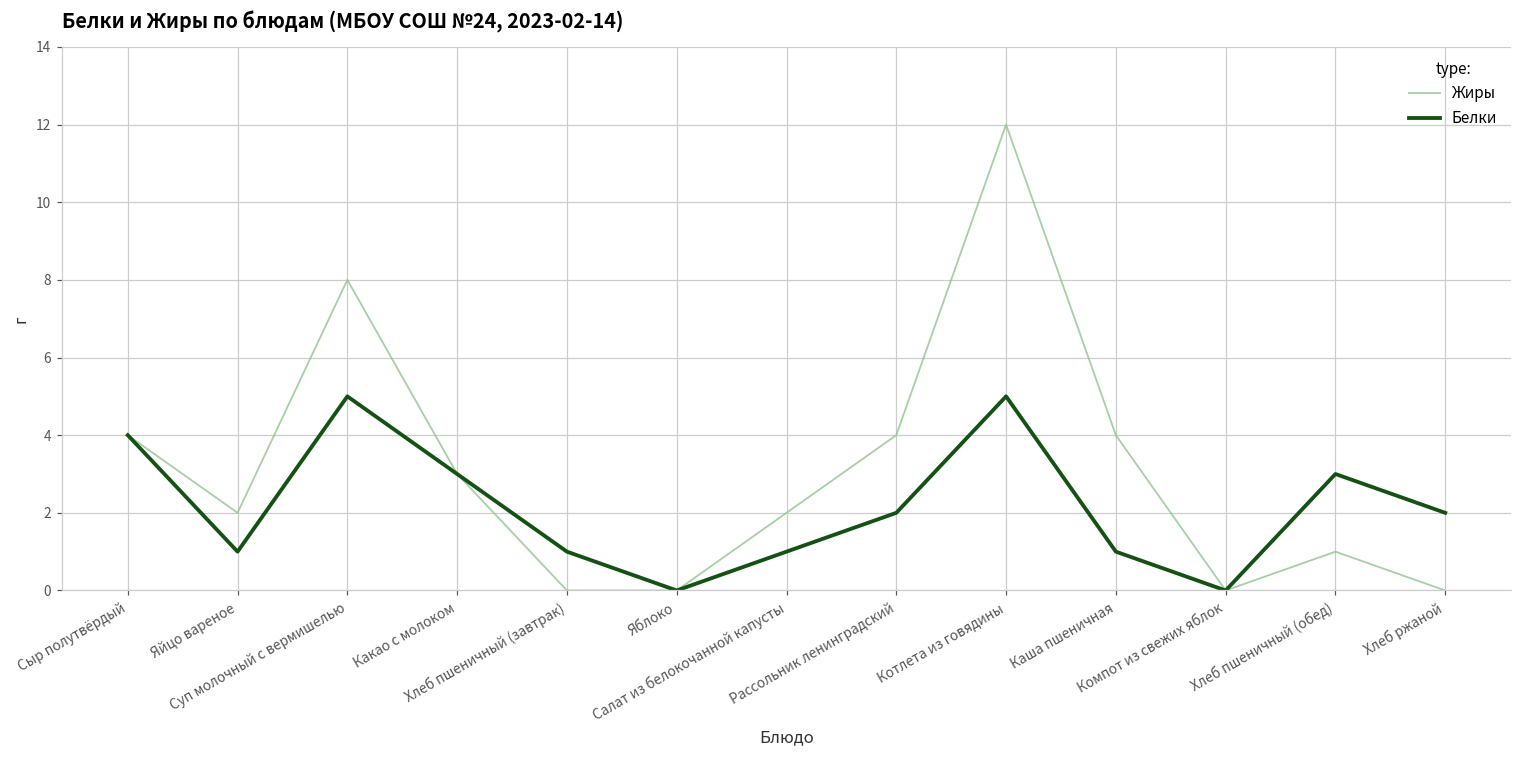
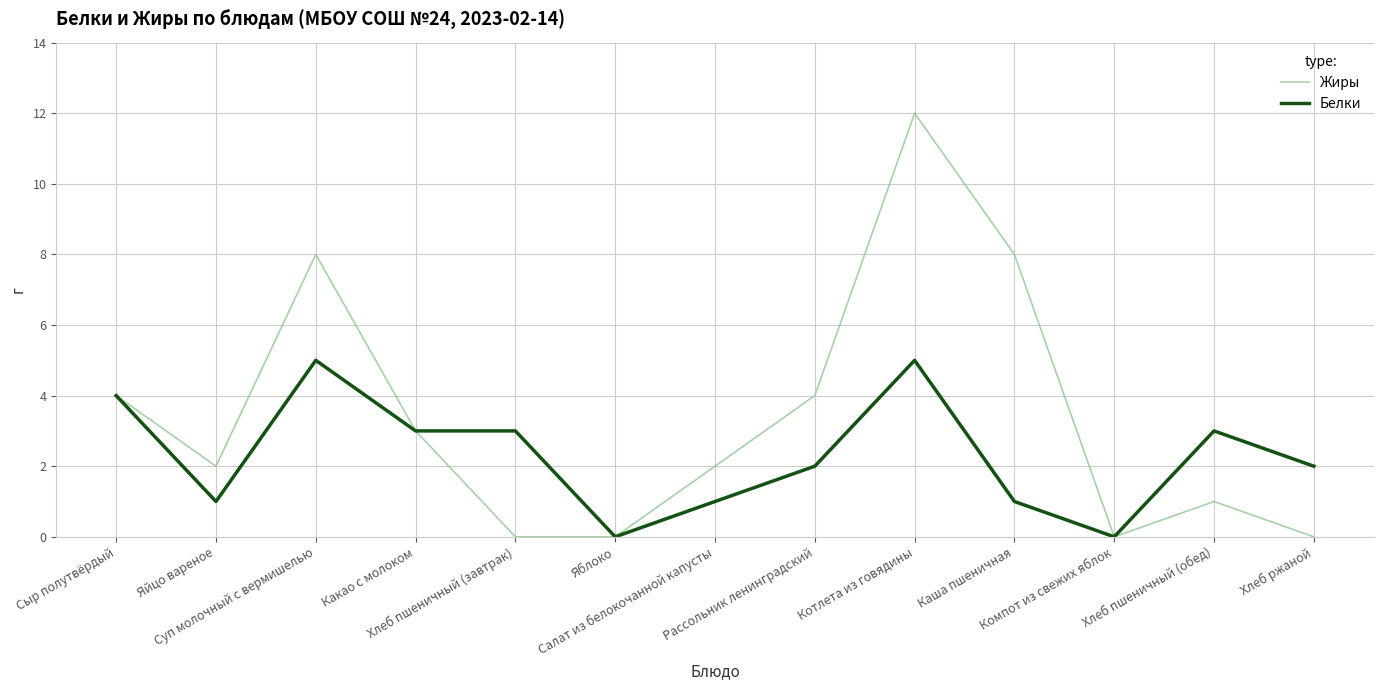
  {
    "Жиры": {
      "Яйцо вареное": 2,
      "Суп молочный с вермишелью": 8,
      "Хлеб пшеничный (завтрак)": 0,
      "Салат из белокочанной капусты": 2,
      "Рассольник ленинградский": 4,
      "Котлета из говядины": 12,
-     "Каша пшеничная": 4,
+     "Каша пшеничная": 8,
      "Хлеб пшеничный (обед)": 1,
      "Хлеб ржаной": 0
    },
    "Белки": {
      "Яйцо вареное": 1,
      "Суп молочный с вермишелью": 5,
-     "Хлеб пшеничный (завтрак)": 1,
+     "Хлеб пшеничный (завтрак)": 3,
      "Салат из белокочанной капусты": 1,
      "Рассольник ленинградский": 2,
      "Котлета из говядины": 5,
      "Каша пшеничная": 1,
      "Хлеб пшеничный (обед)": 3,
      "Хлеб ржаной": 2
    }
  }
